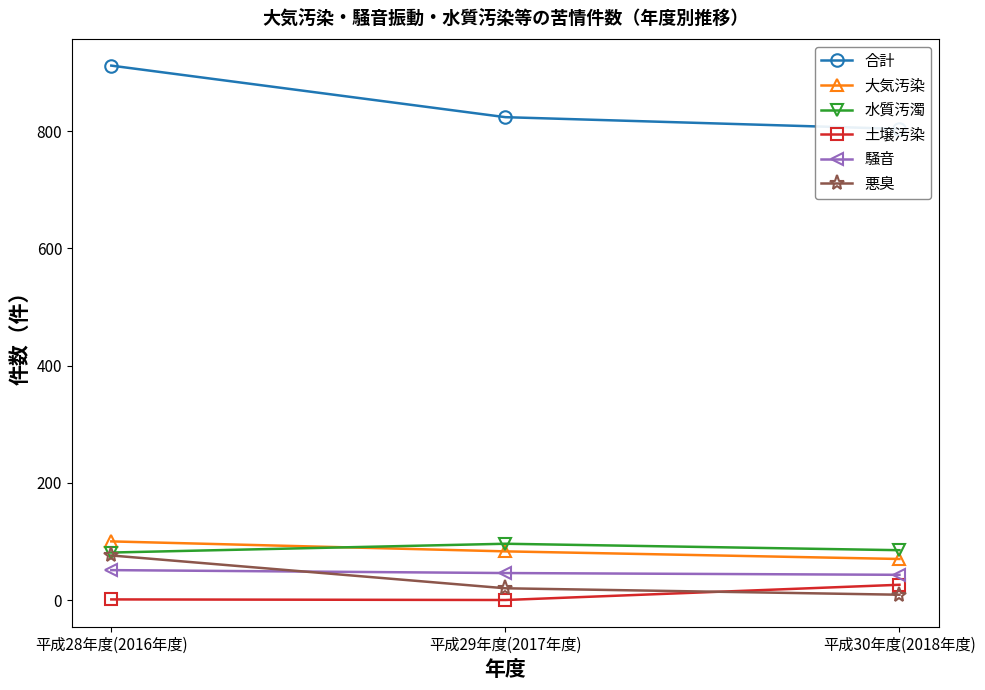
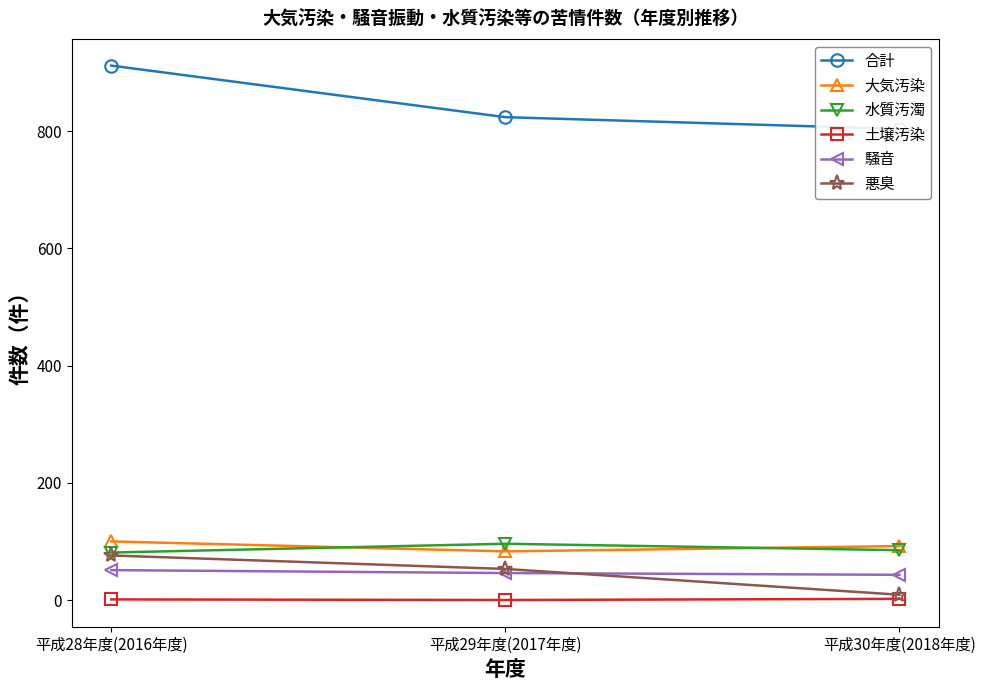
  {
    "合計": {
      "平成28年度(2016年度)": 910,
      "平成29年度(2017年度)": 820
    },
    "大気汚染": {
      "平成28年度(2016年度)": 100,
      "平成29年度(2017年度)": 80,
-     "平成30年度(2018年度)": 70
+     "平成30年度(2018年度)": 90
    },
    "水質汚濁": {
      "平成28年度(2016年度)": 80,
      "平成29年度(2017年度)": 100,
      "平成30年度(2018年度)": 90
    },
    "土壌汚染": {
      "平成28年度(2016年度)": 0,
      "平成29年度(2017年度)": 0,
-     "平成30年度(2018年度)": 30
+     "平成30年度(2018年度)": 0
    },
    "騒音": {
      "平成28年度(2016年度)": 50,
      "平成29年度(2017年度)": 50,
      "平成30年度(2018年度)": 40
    },
    "悪臭": {
      "平成28年度(2016年度)": 80,
-     "平成29年度(2017年度)": 20,
+     "平成29年度(2017年度)": 50,
      "平成30年度(2018年度)": 10
    }
  }
